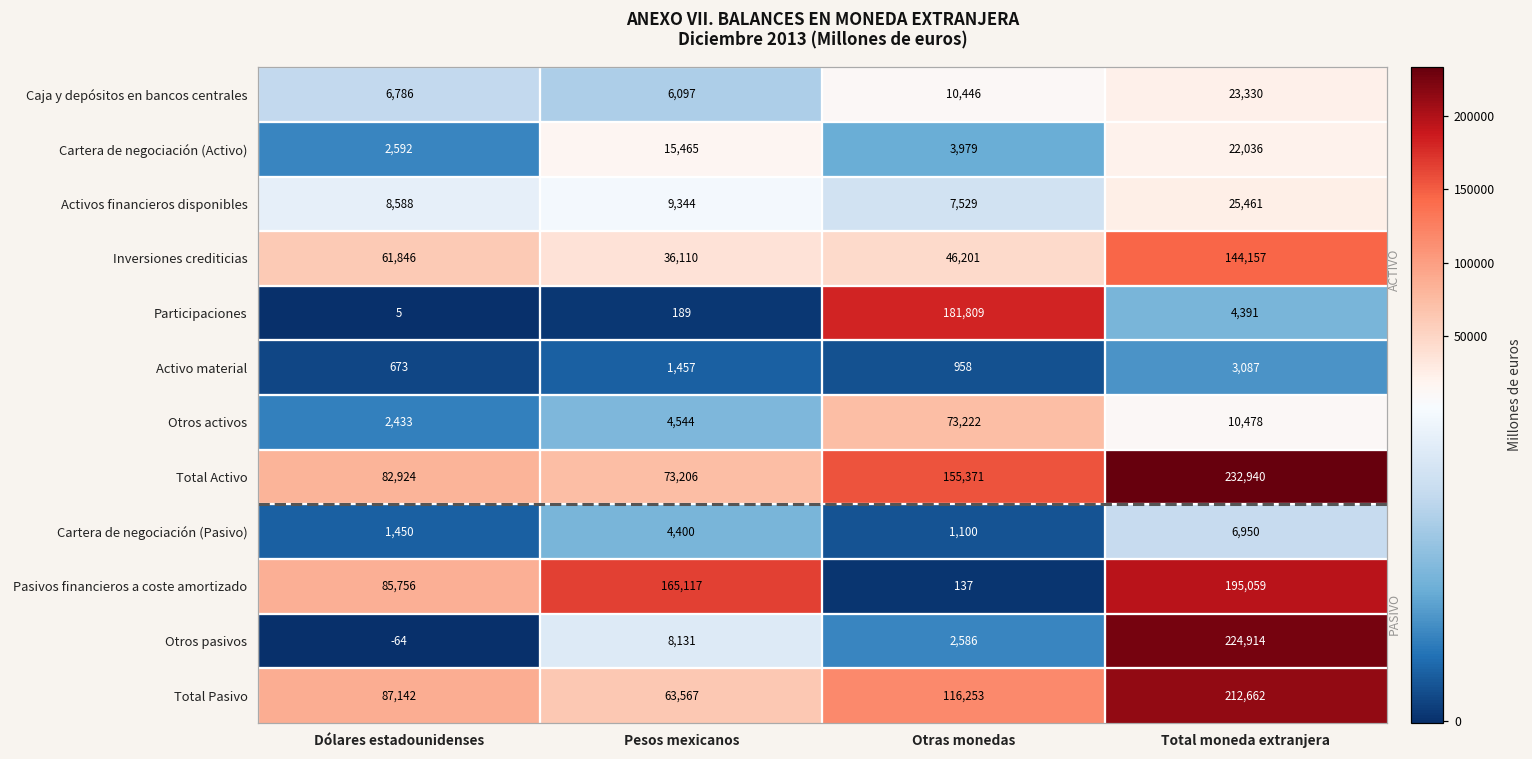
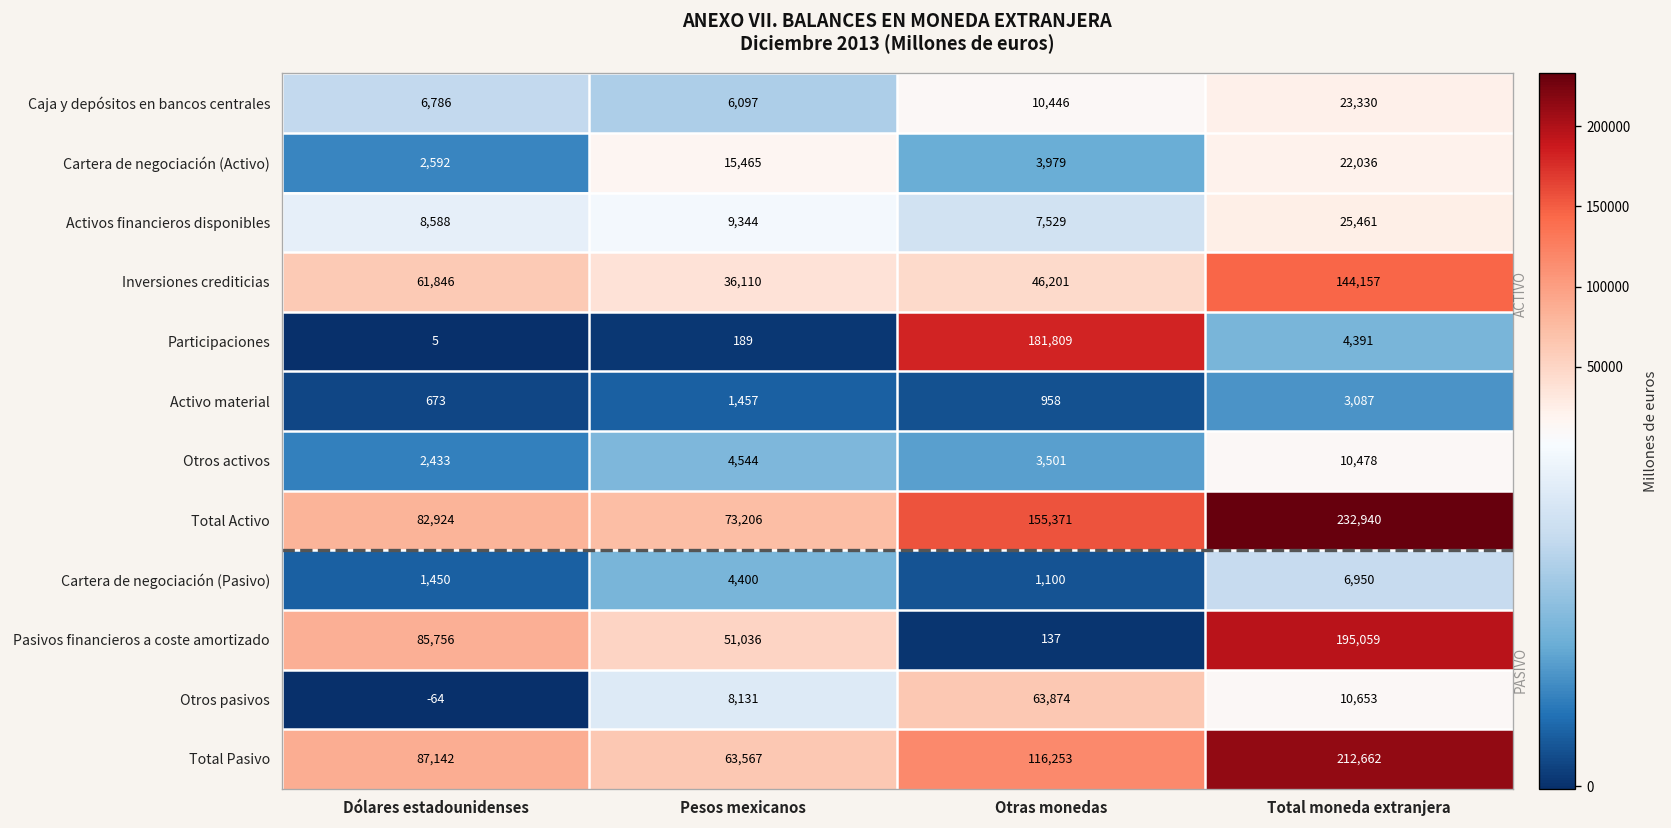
  {
    "Caja y depósitos en bancos centrales": {
      "Dólares estadounidenses": "6,786",
      "Pesos mexicanos": "6,097",
      "Otras monedas": "10,446",
      "Total moneda extranjera": "23,330"
    },
    "Cartera de negociación (Activo)": {
      "Dólares estadounidenses": "2,592",
      "Pesos mexicanos": "15,465",
      "Otras monedas": "3,979",
      "Total moneda extranjera": "22,036"
    },
    "Activos financieros disponibles": {
      "Dólares estadounidenses": "8,588",
      "Pesos mexicanos": "9,344",
      "Otras monedas": "7,529",
      "Total moneda extranjera": "25,461"
    },
    "Inversiones crediticias": {
      "Dólares estadounidenses": "61,846",
      "Pesos mexicanos": "36,110",
      "Otras monedas": "46,201",
      "Total moneda extranjera": "144,157"
    },
    "Participaciones": {
      "Dólares estadounidenses": "5",
      "Pesos mexicanos": "189",
      "Otras monedas": "181,809",
      "Total moneda extranjera": "4,391"
    },
    "Activo material": {
      "Dólares estadounidenses": "673",
      "Pesos mexicanos": "1,457",
      "Otras monedas": "958",
      "Total moneda extranjera": "3,087"
    },
    "Otros activos": {
      "Dólares estadounidenses": "2,433",
      "Pesos mexicanos": "4,544",
-     "Otras monedas": "73,222",
+     "Otras monedas": "3,501",
      "Total moneda extranjera": "10,478"
    },
    "Total Activo": {
      "Dólares estadounidenses": "82,924",
      "Pesos mexicanos": "73,206",
      "Otras monedas": "155,371",
      "Total moneda extranjera": "232,940"
    },
    "Cartera de negociación (Pasivo)": {
      "Dólares estadounidenses": "1,450",
      "Pesos mexicanos": "4,400",
      "Otras monedas": "1,100",
      "Total moneda extranjera": "6,950"
    },
    "Pasivos financieros a coste amortizado": {
      "Dólares estadounidenses": "85,756",
-     "Pesos mexicanos": "165,117",
+     "Pesos mexicanos": "51,036",
      "Otras monedas": "137",
      "Total moneda extranjera": "195,059"
    },
    "Otros pasivos": {
      "Dólares estadounidenses": "-64",
      "Pesos mexicanos": "8,131",
-     "Otras monedas": "2,586",
-     "Total moneda extranjera": "224,914"
+     "Otras monedas": "63,874",
+     "Total moneda extranjera": "10,653"
    },
    "Total Pasivo": {
      "Dólares estadounidenses": "87,142",
      "Pesos mexicanos": "63,567",
      "Otras monedas": "116,253",
      "Total moneda extranjera": "212,662"
    }
  }
